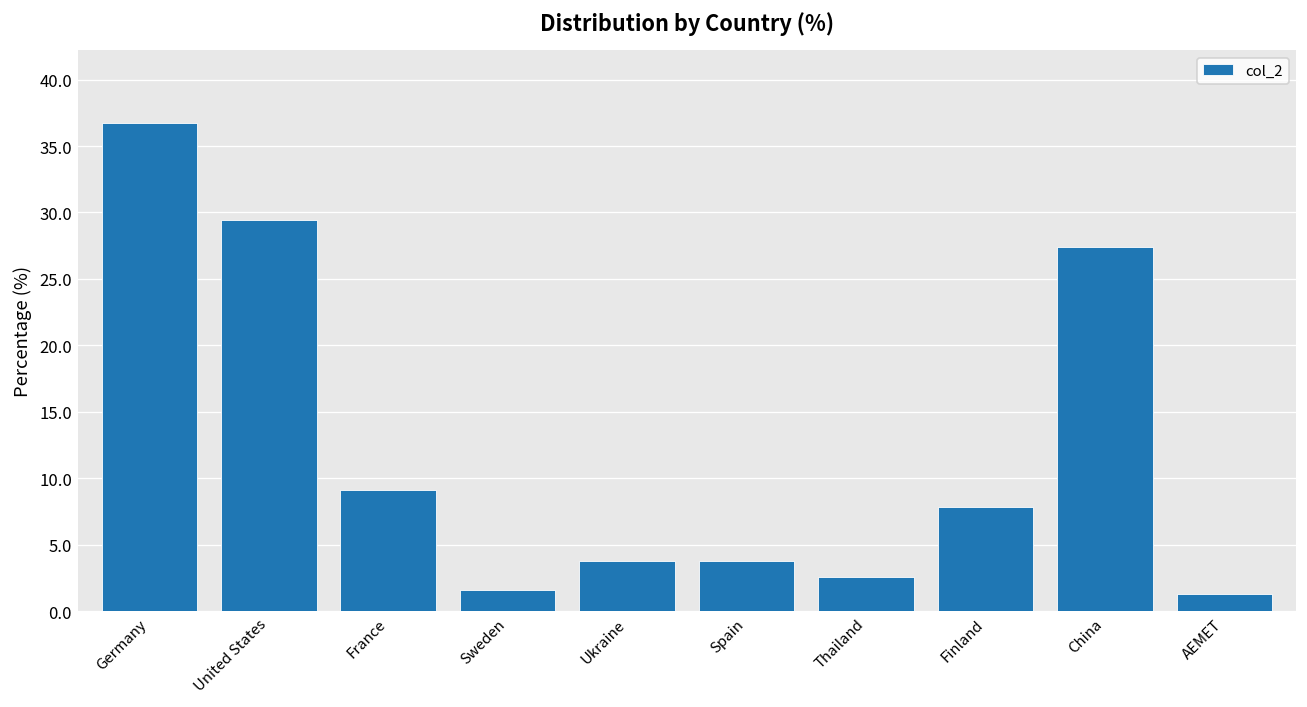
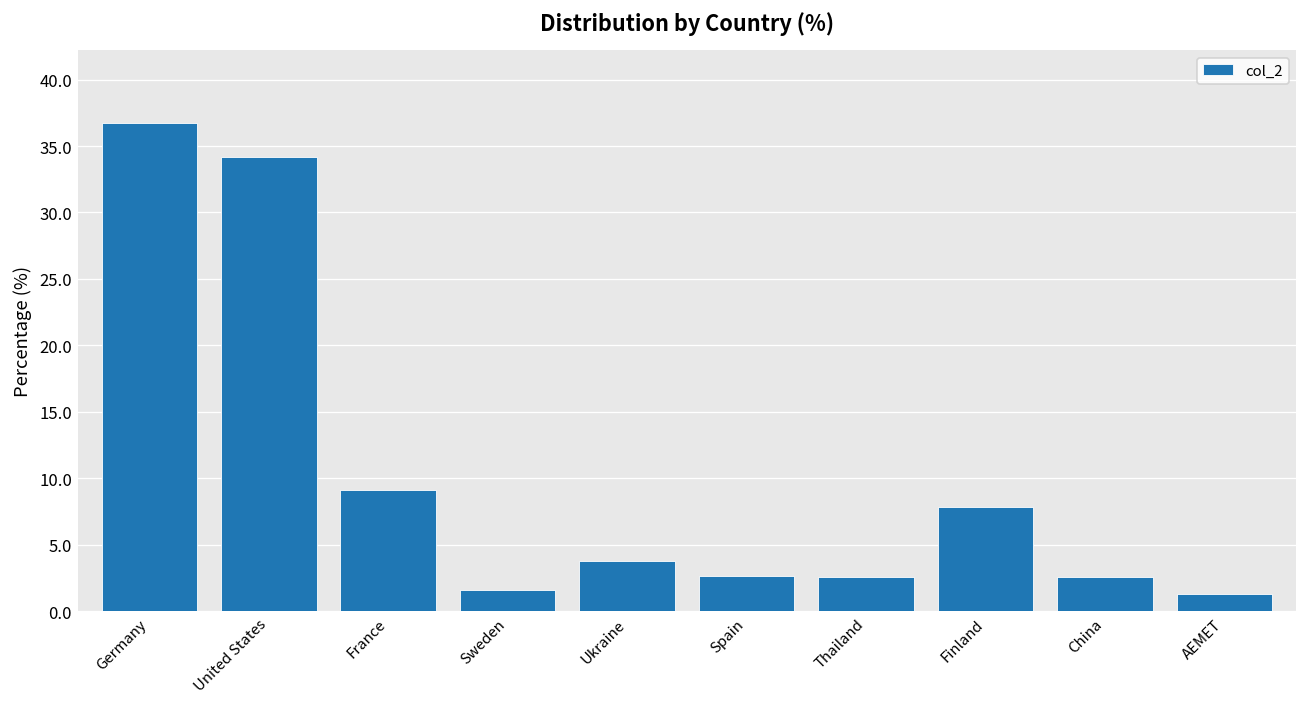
  {
    "Germany": 36.7,
-   "United States": 29.4,
+   "United States": 34.2,
    "France": 9.1,
    "Sweden": 1.6,
    "Ukraine": 3.8,
-   "Spain": 3.8,
+   "Spain": 2.6,
    "Thailand": 2.5,
    "Finland": 7.9,
-   "China": 27.4,
+   "China": 2.5,
    "AEMET": 1.3
  }
